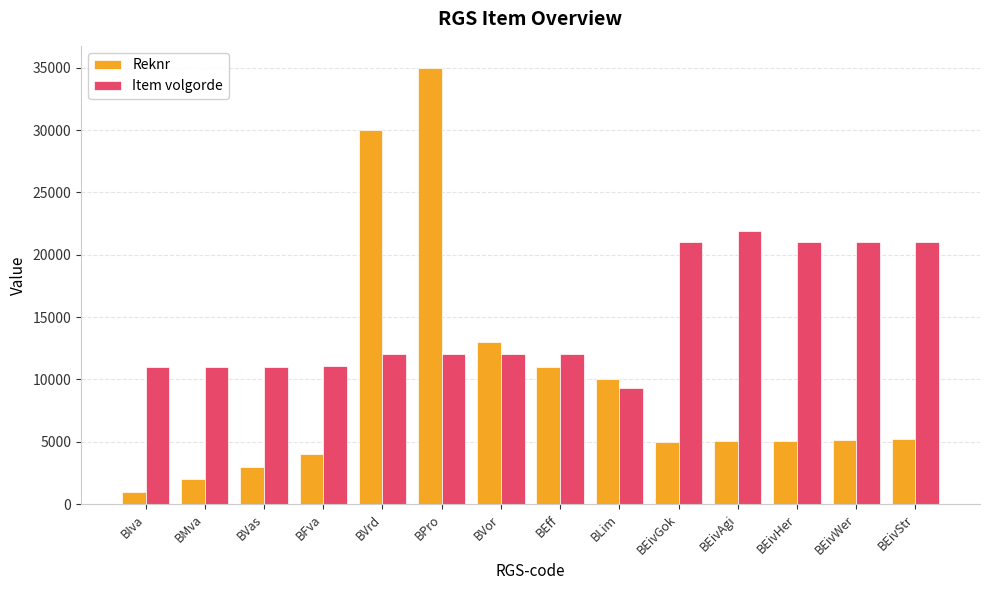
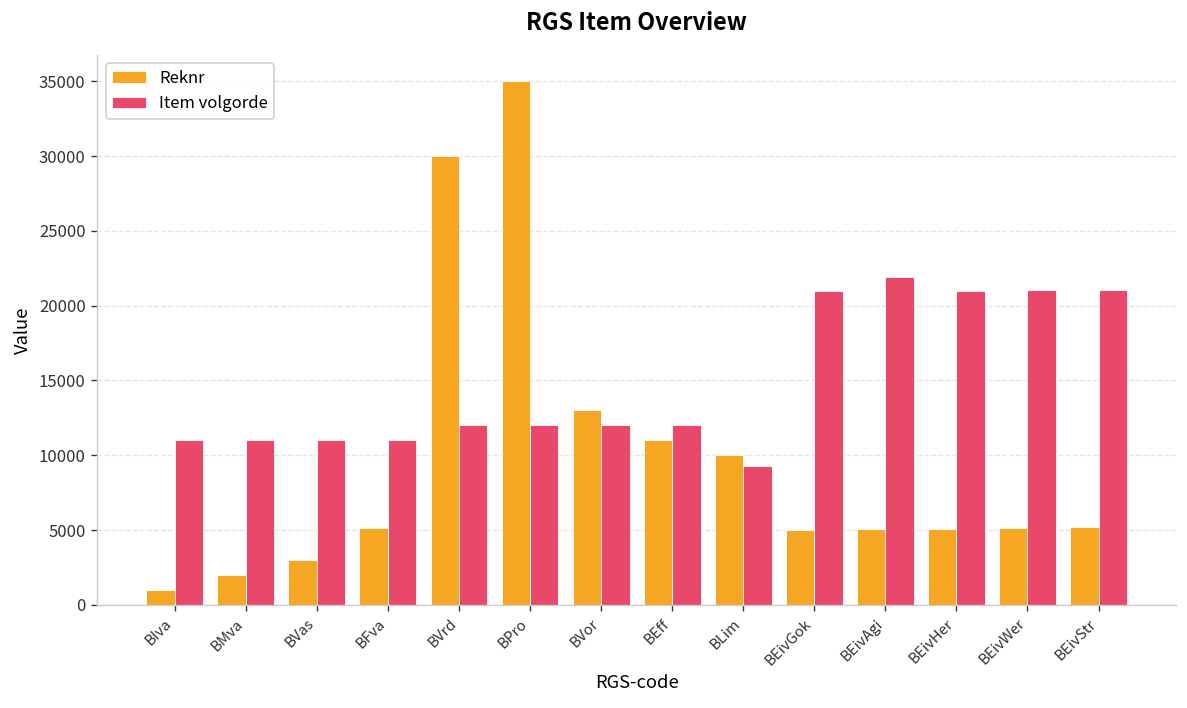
  {
    "Reknr": {
      "BIva": 1000,
      "BMva": 2000,
      "BVas": 3000,
-     "BFva": 4000,
+     "BFva": 5200,
      "BVrd": 30000,
      "BPro": 35000,
      "BVor": 13000,
      "BEff": 11000,
      "BLim": 10000,
      "BEivGok": 5000,
      "BEivAgi": 5100,
      "BEivHer": 5100,
      "BEivWer": 5200,
      "BEivStr": 5200
    },
    "Item volgorde": {
      "BIva": 11000,
      "BMva": 11000,
      "BVas": 11000,
      "BFva": 11000,
      "BVrd": 12000,
      "BPro": 12000,
      "BVor": 12000,
      "BEff": 12100,
      "BLim": 9300,
      "BEivGok": 21000,
      "BEivAgi": 21900,
      "BEivHer": 21000,
      "BEivWer": 21000,
      "BEivStr": 21000
    }
  }
